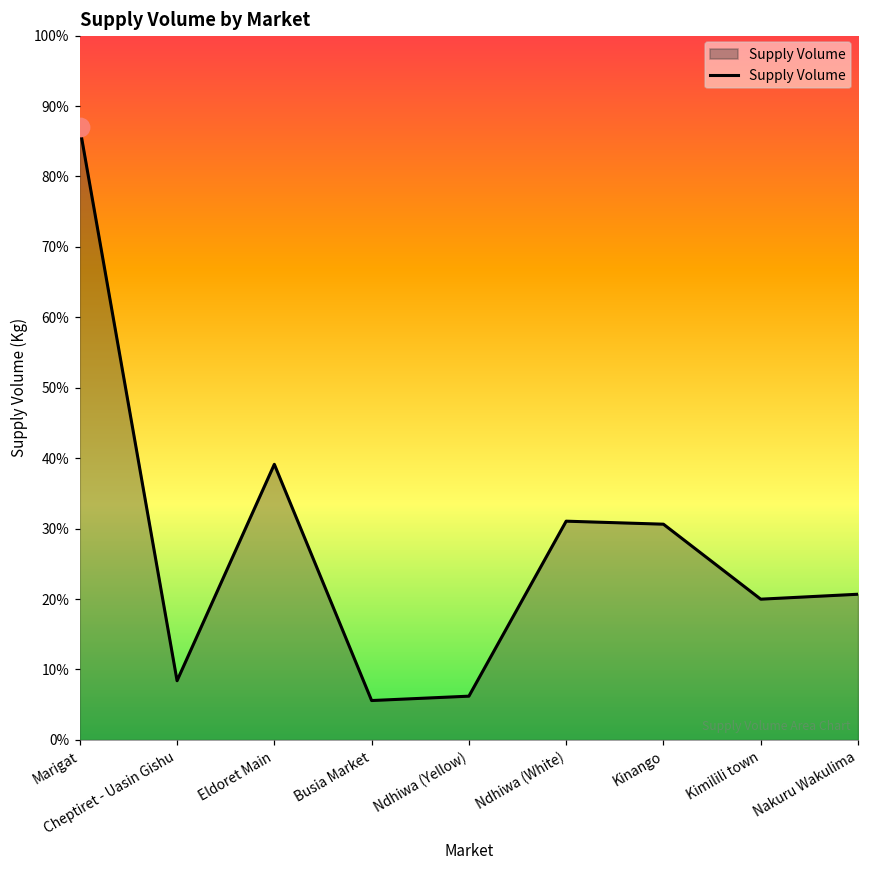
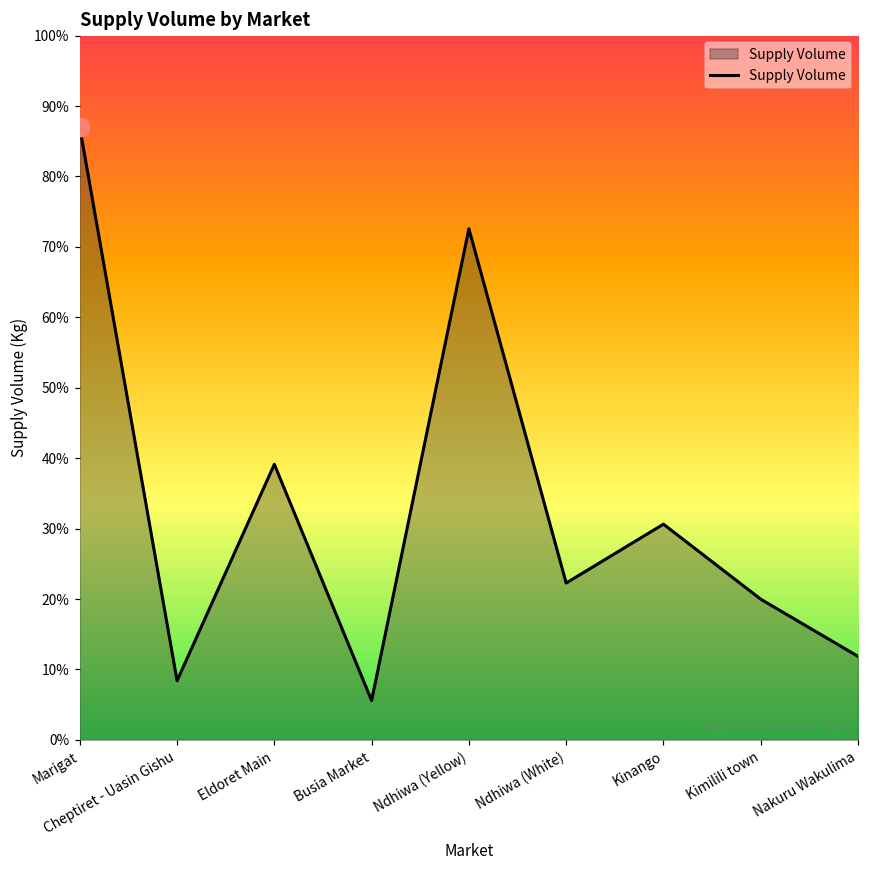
  {
    "Supply Volume": {
      "Cheptiret - Uasin Gishu": "8%",
      "Eldoret Main": "39%",
      "Busia Market": "6%",
-     "Ndhiwa (Yellow)": "6%",
-     "Ndhiwa (White)": "31%",
+     "Ndhiwa (Yellow)": "73%",
+     "Ndhiwa (White)": "22%",
      "Kinango": "31%",
      "Kimilili town": "20%",
-     "Nakuru Wakulima": "21%"
+     "Nakuru Wakulima": "12%"
    }
  }
